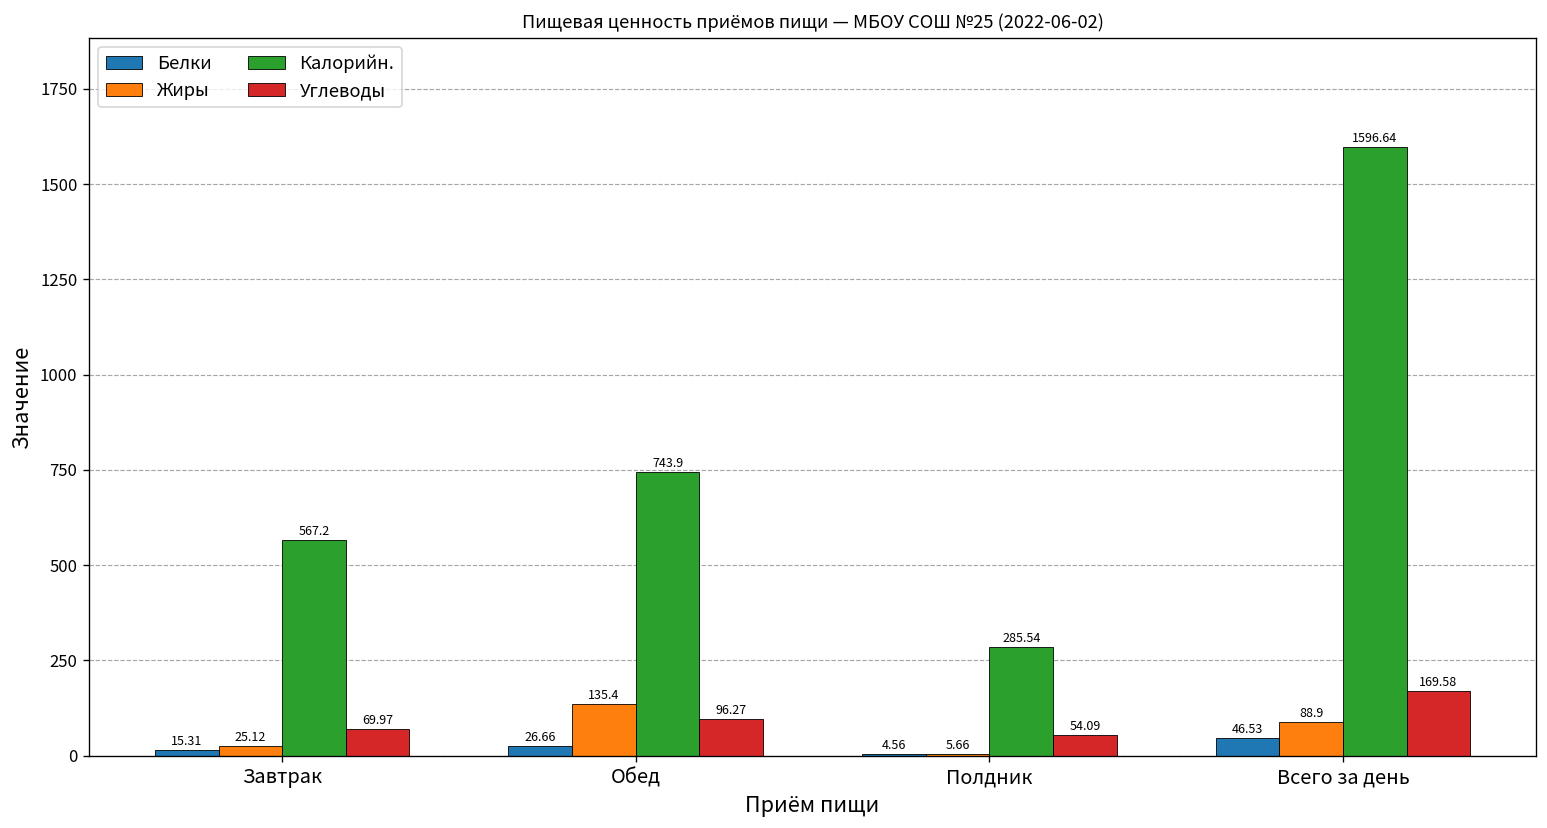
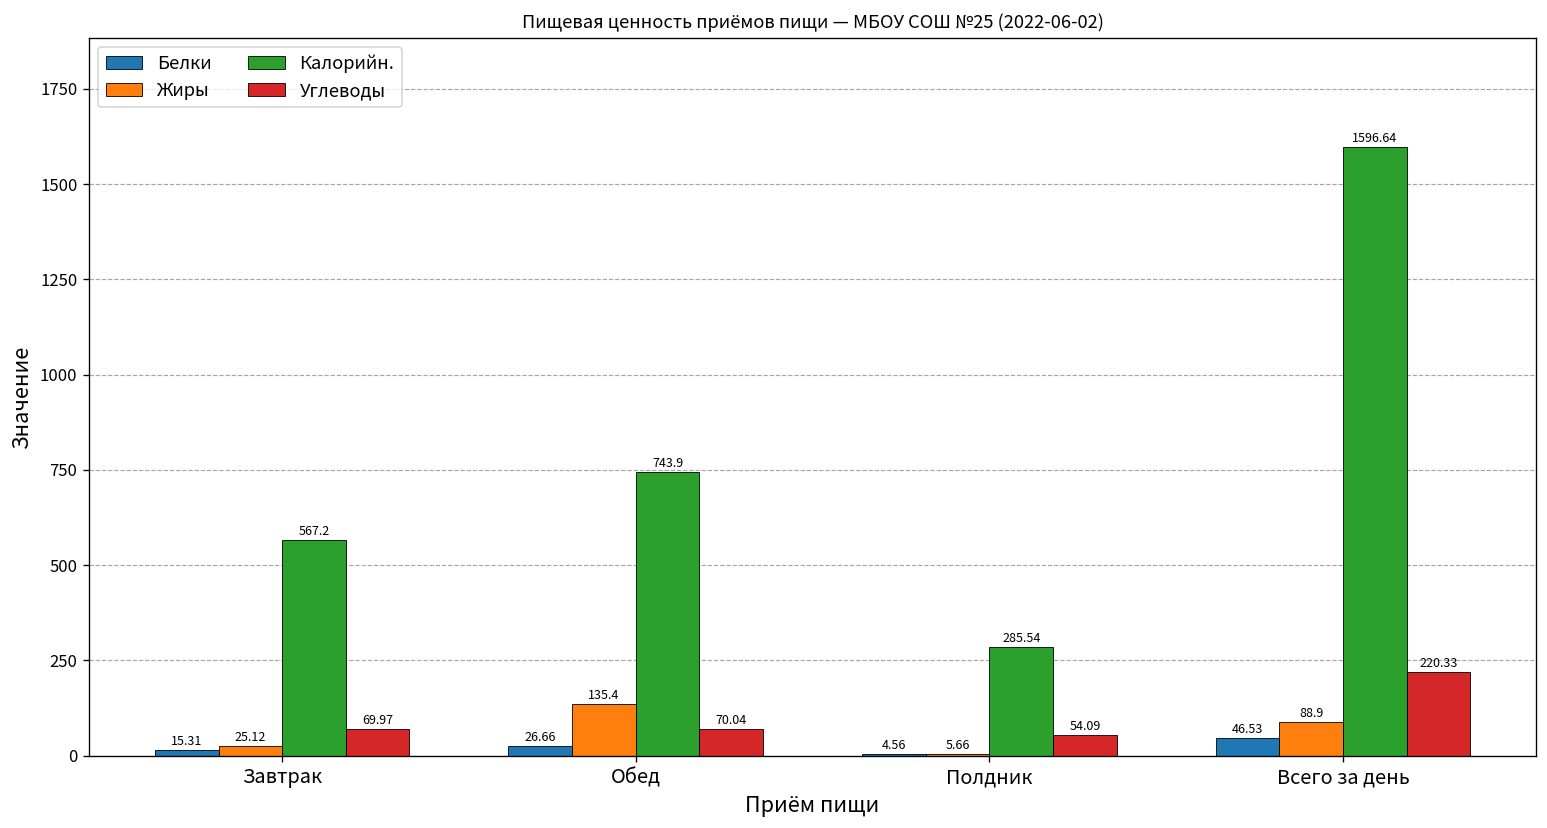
  {
    "Белки": {
      "Завтрак": 15.31,
      "Обед": 26.66,
      "Полдник": 4.56,
      "Всего за день": 46.53
    },
    "Жиры": {
      "Завтрак": 25.12,
      "Обед": 135.4,
      "Полдник": 5.66,
      "Всего за день": 88.9
    },
    "Калорийн.": {
      "Завтрак": 567.2,
      "Обед": 743.9,
      "Полдник": 285.54,
      "Всего за день": 1596.64
    },
    "Углеводы": {
      "Завтрак": 69.97,
-     "Обед": 96.27,
+     "Обед": 70.04,
      "Полдник": 54.09,
-     "Всего за день": 169.58
+     "Всего за день": 220.33
    }
  }
